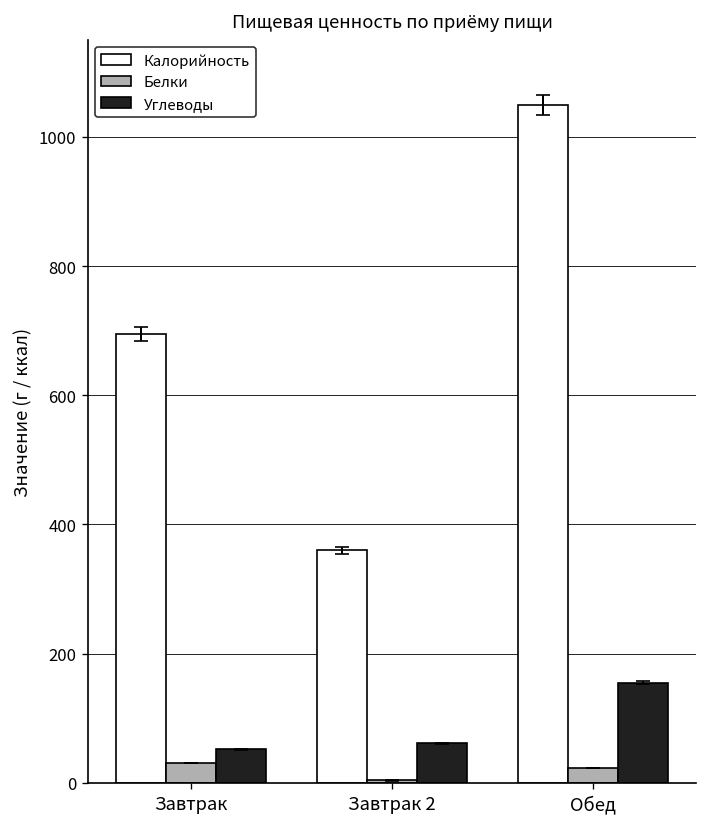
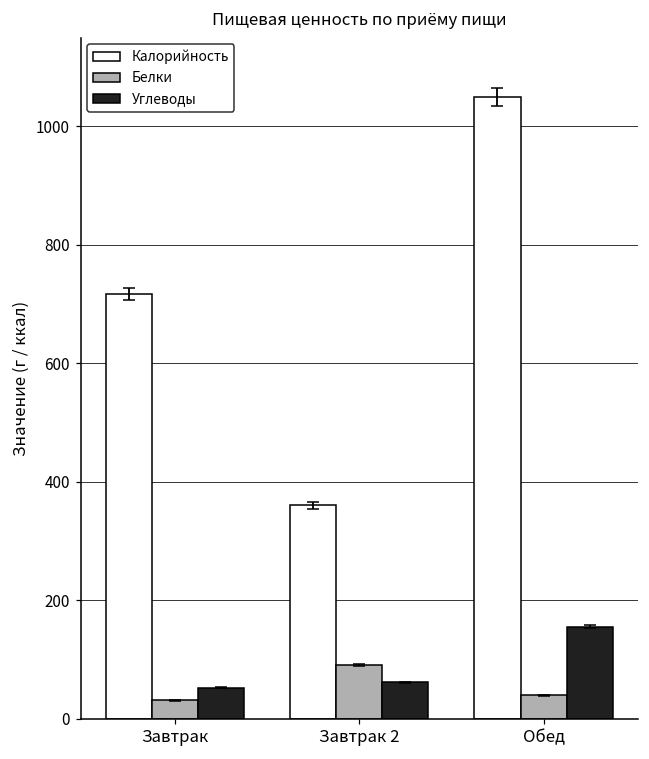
  {
    "Калорийность": {
-     "Завтрак": 690,
+     "Завтрак": 720,
      "Завтрак 2": 360,
      "Обед": 1050
    },
    "Белки": {
      "Завтрак": 30,
-     "Завтрак 2": 0,
-     "Обед": 20
+     "Завтрак 2": 90,
+     "Обед": 40
    },
    "Углеводы": {
      "Завтрак": 50,
      "Завтрак 2": 60,
      "Обед": 160
    }
  }
